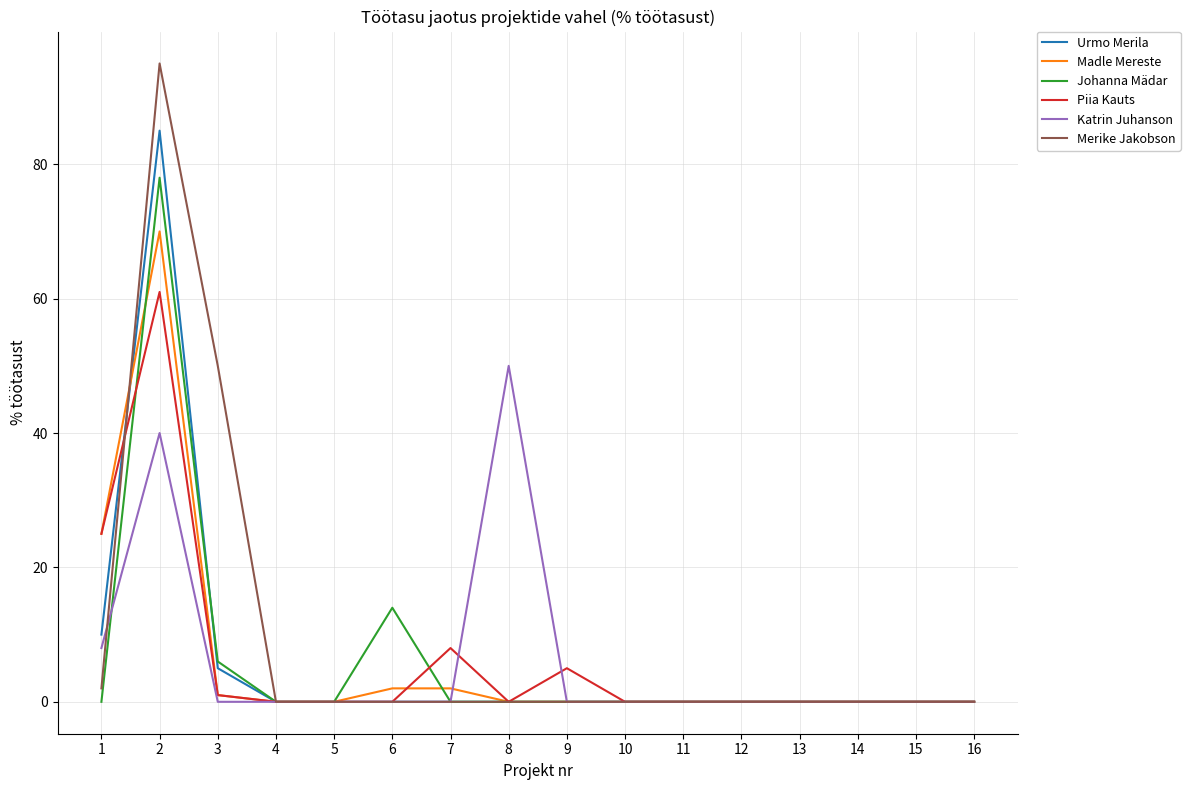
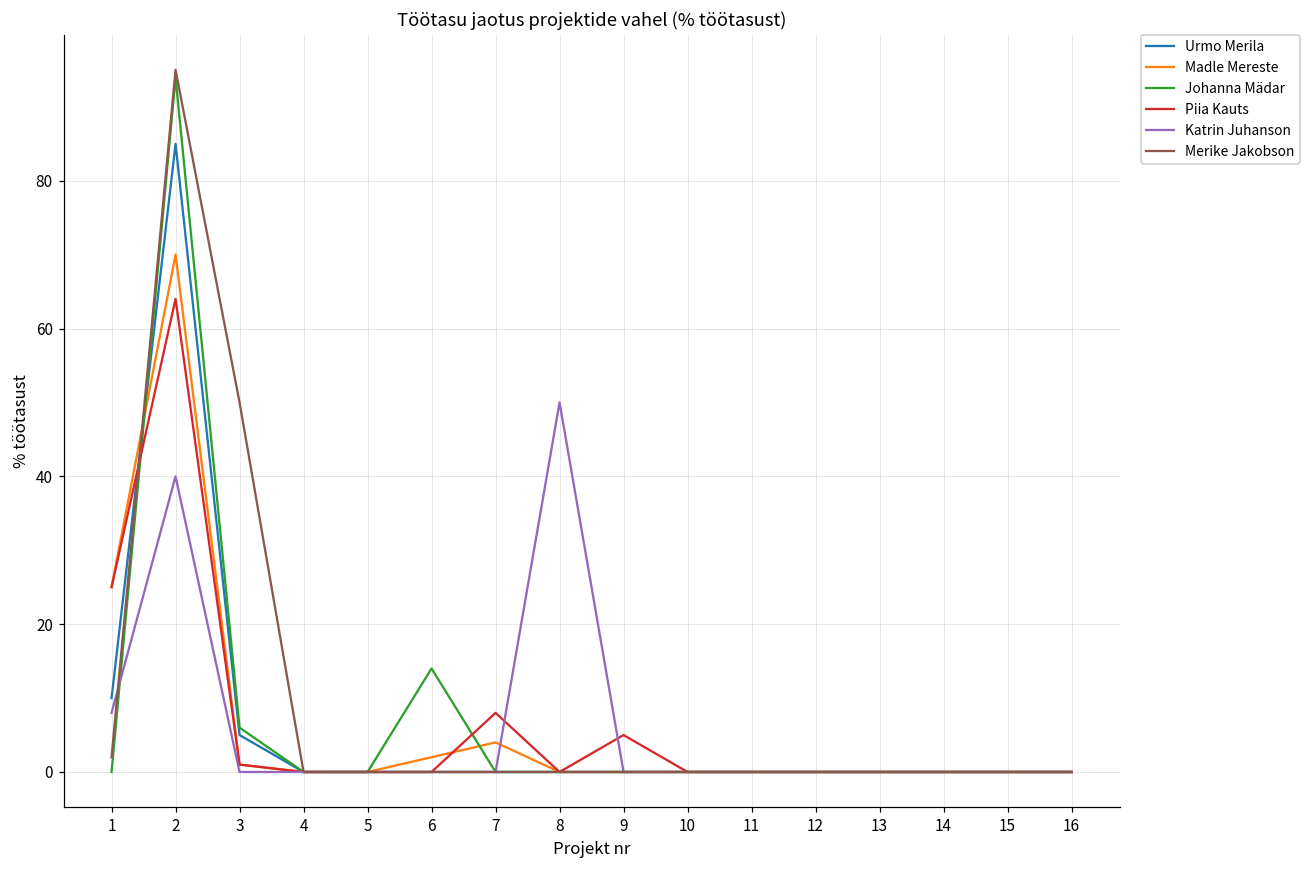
  {
    "Urmo Merila": {
      "1": 10,
      "2": 85,
      "3": 5
    },
    "Madle Mereste": {
      "2": 70,
      "6": 2,
-     "7": 2
+     "7": 4
    },
    "Johanna Mädar": {
      "1": 0,
-     "2": 78,
+     "2": 94,
      "3": 6,
      "6": 14
    },
    "Piia Kauts": {
-     "2": 61,
+     "2": 64,
      "7": 8,
      "9": 5
    },
    "Katrin Juhanson": {
      "1": 8,
      "2": 40,
      "3": 0,
      "8": 50
    },
    "Merike Jakobson": {
      "1": 2,
      "2": 95,
      "3": 50
    }
  }
